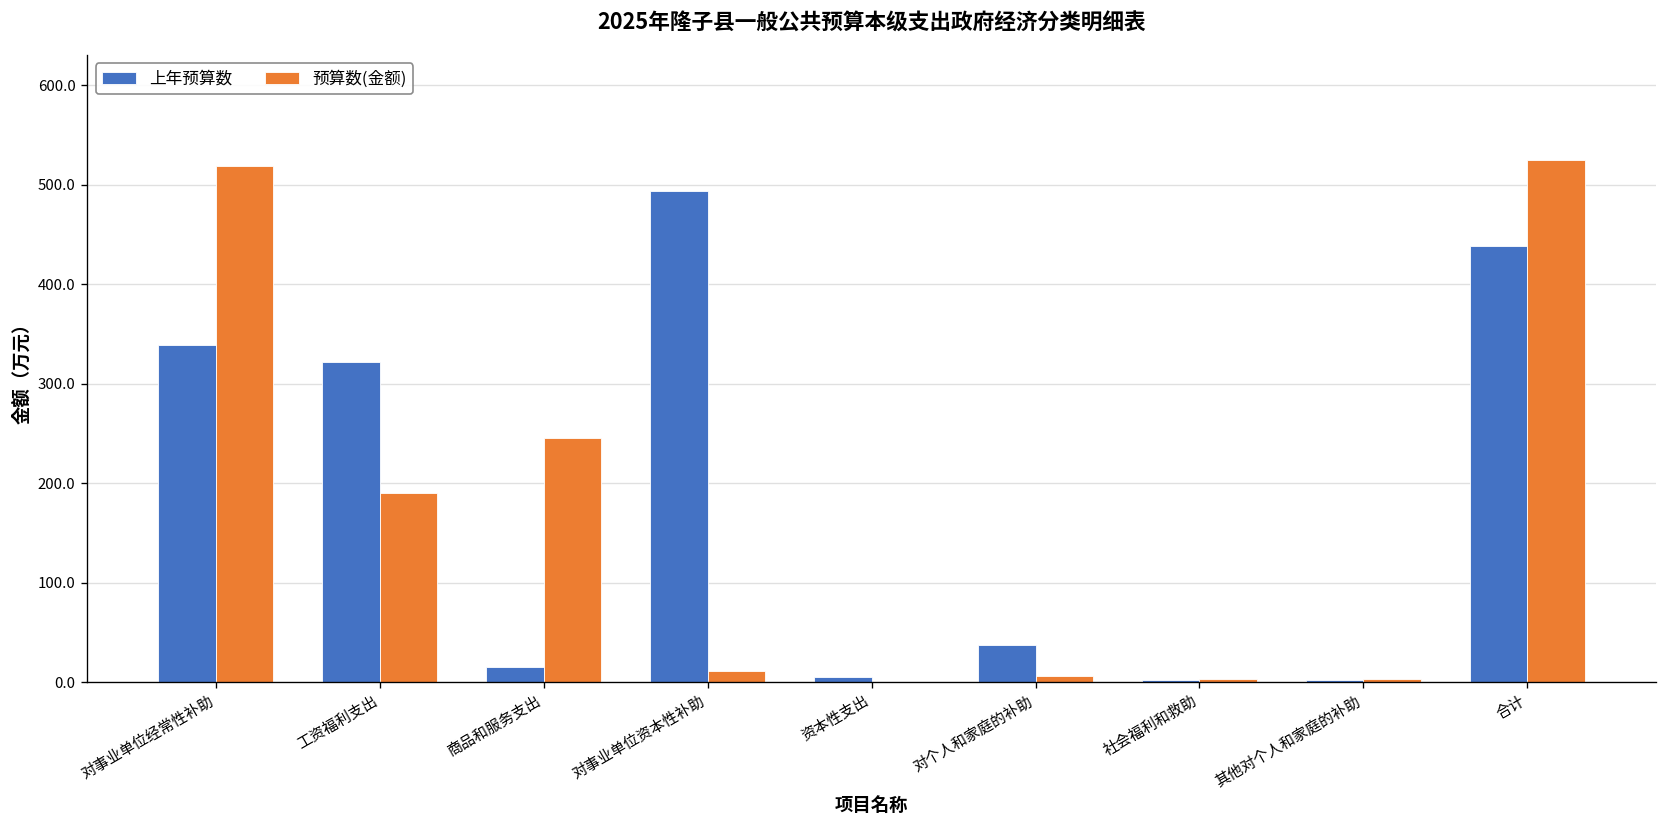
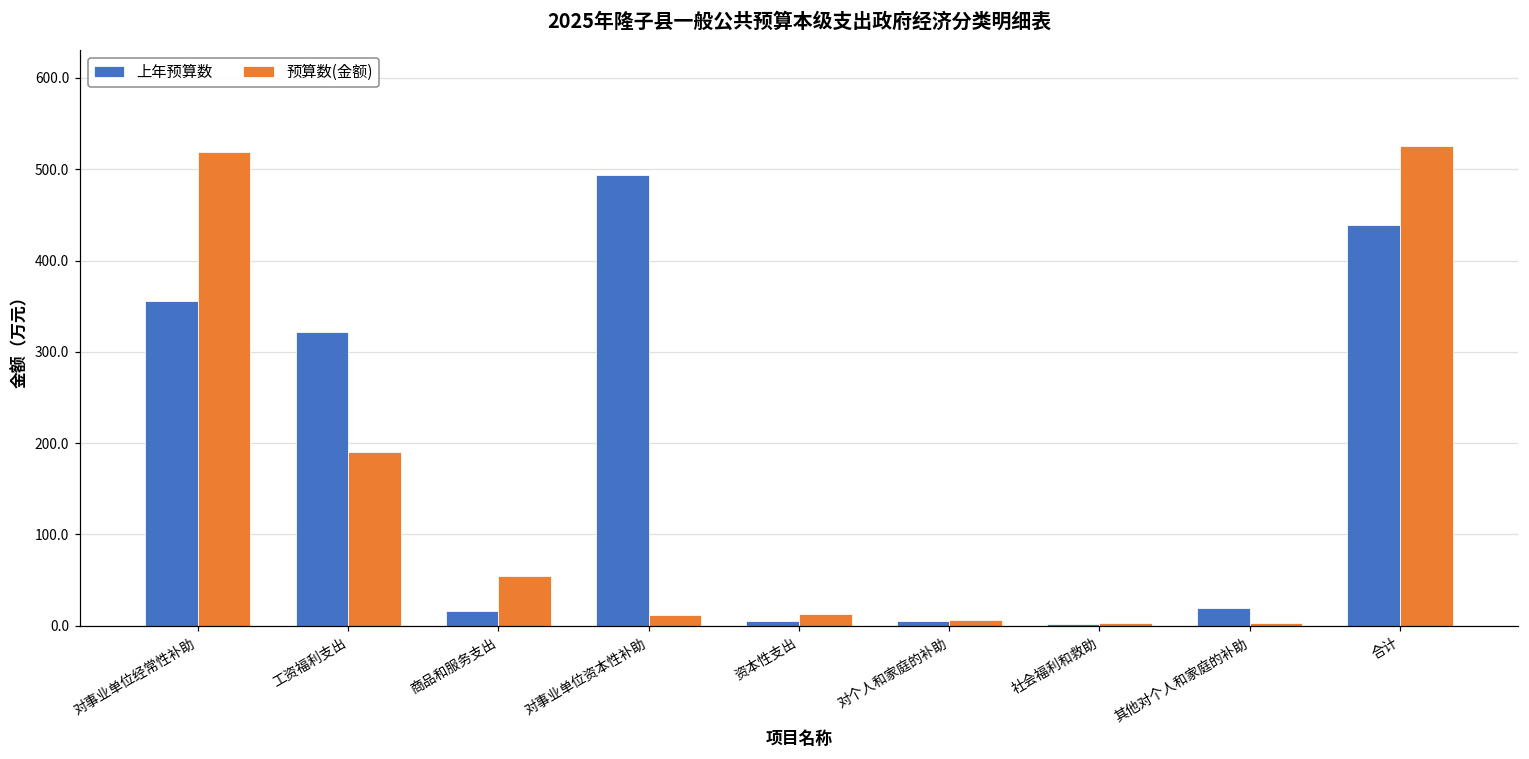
  {
    "上年预算数": {
-     "对事业单位经常性补助": 340,
+     "对事业单位经常性补助": 360,
      "工资福利支出": 320,
      "商品和服务支出": 20,
      "对事业单位资本性补助": 490,
      "资本性支出": 10,
-     "对个人和家庭的补助": 40,
-     "其他对个人和家庭的补助": 0,
+     "对个人和家庭的补助": 0,
+     "其他对个人和家庭的补助": 20,
      "合计": 440
    },
    "预算数(金额)": {
      "对事业单位经常性补助": 520,
      "工资福利支出": 190,
-     "商品和服务支出": 250,
+     "商品和服务支出": 50,
      "对事业单位资本性补助": 10,
-     "资本性支出": 0,
+     "资本性支出": 10,
      "对个人和家庭的补助": 10,
      "社会福利和救助": 0,
      "其他对个人和家庭的补助": 0,
      "合计": 530
    }
  }
